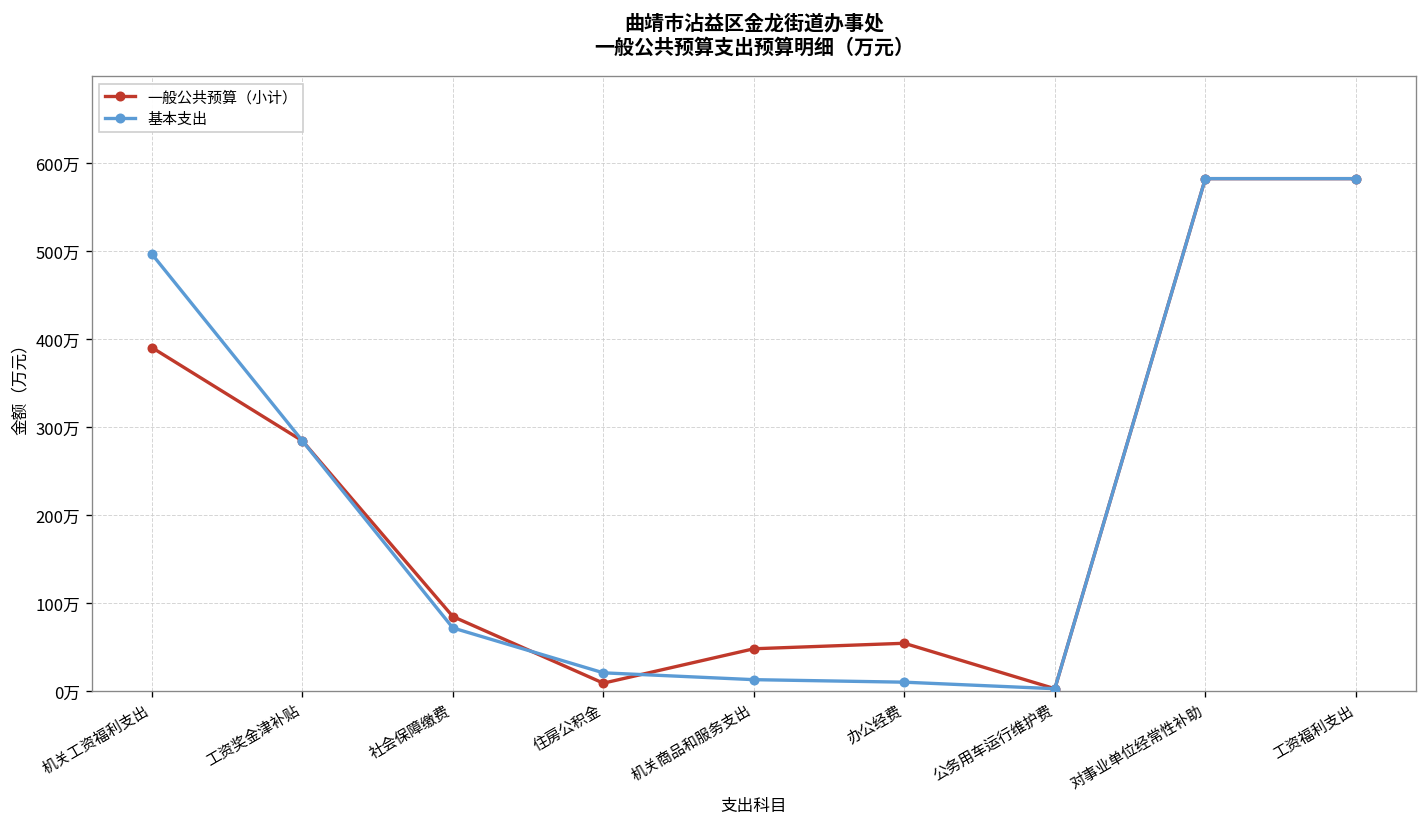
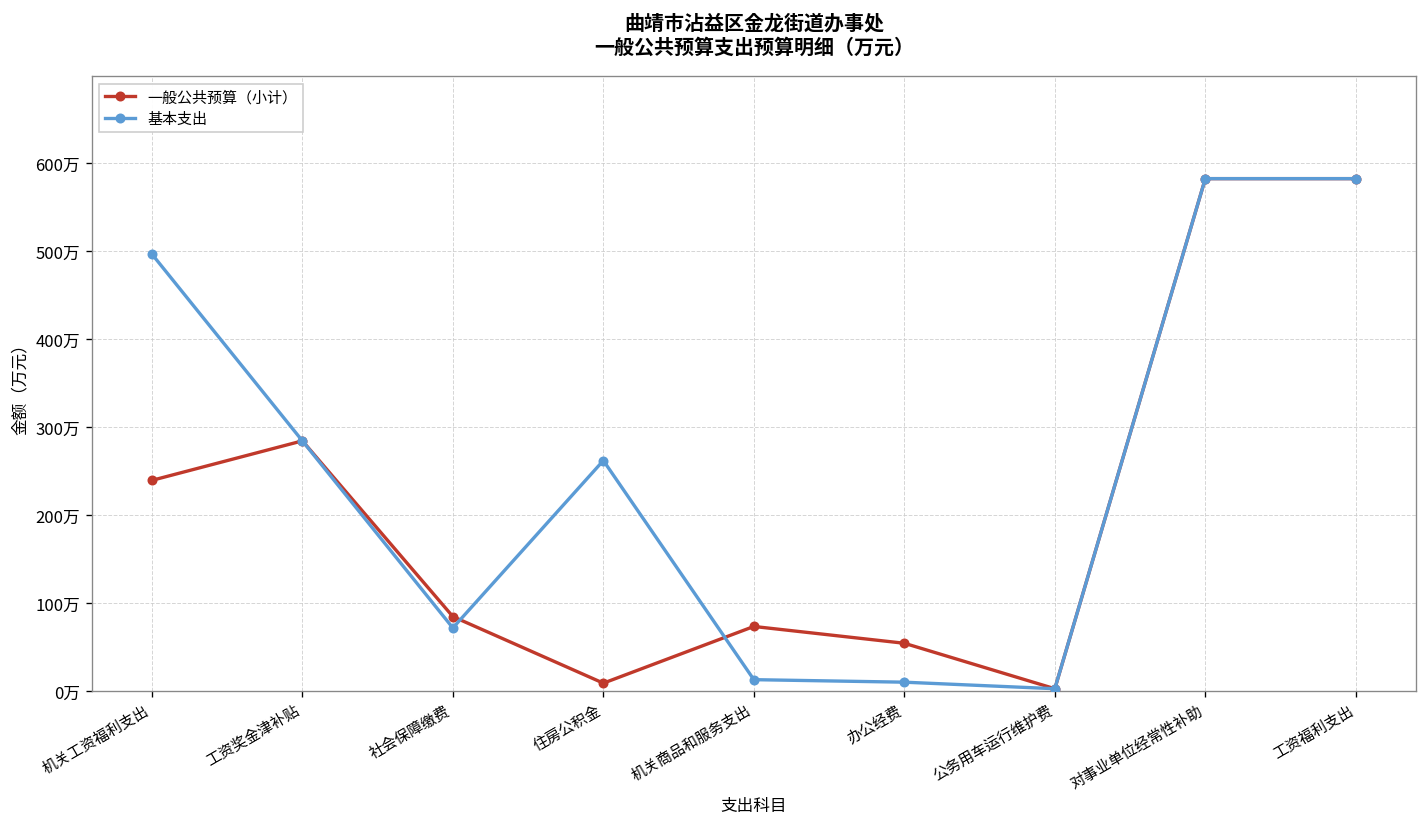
  {
    "一般公共预算（小计）": {
-     "机关工资福利支出": "390万",
+     "机关工资福利支出": "240万",
      "社会保障缴费": "80万",
      "住房公积金": "10万",
-     "机关商品和服务支出": "50万",
+     "机关商品和服务支出": "70万",
      "办公经费": "50万"
    },
    "基本支出": {
      "机关工资福利支出": "500万",
      "社会保障缴费": "70万",
-     "住房公积金": "20万",
+     "住房公积金": "260万",
      "机关商品和服务支出": "10万",
      "办公经费": "10万"
    }
  }
